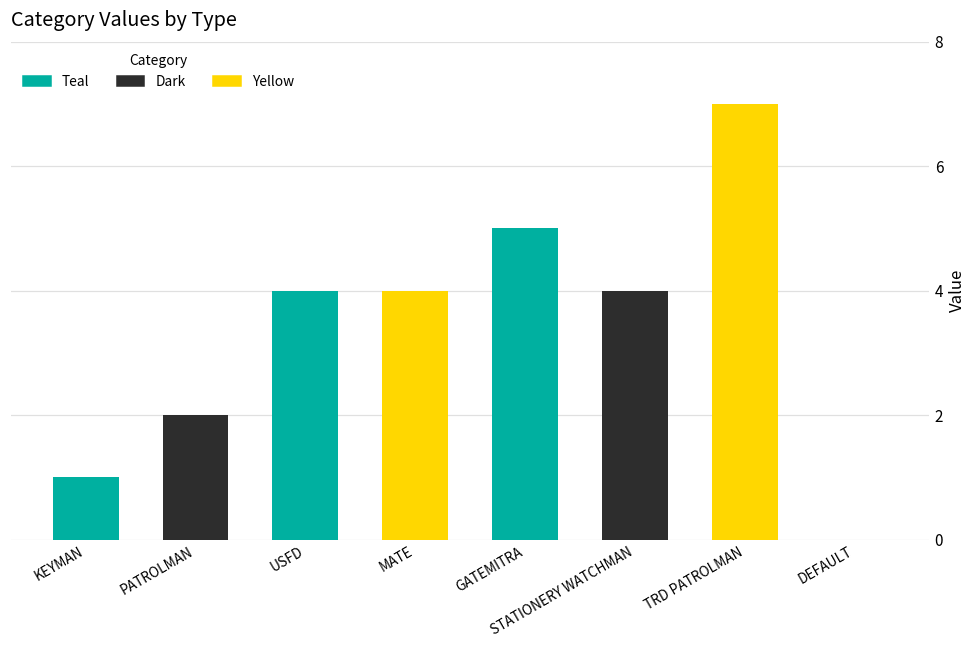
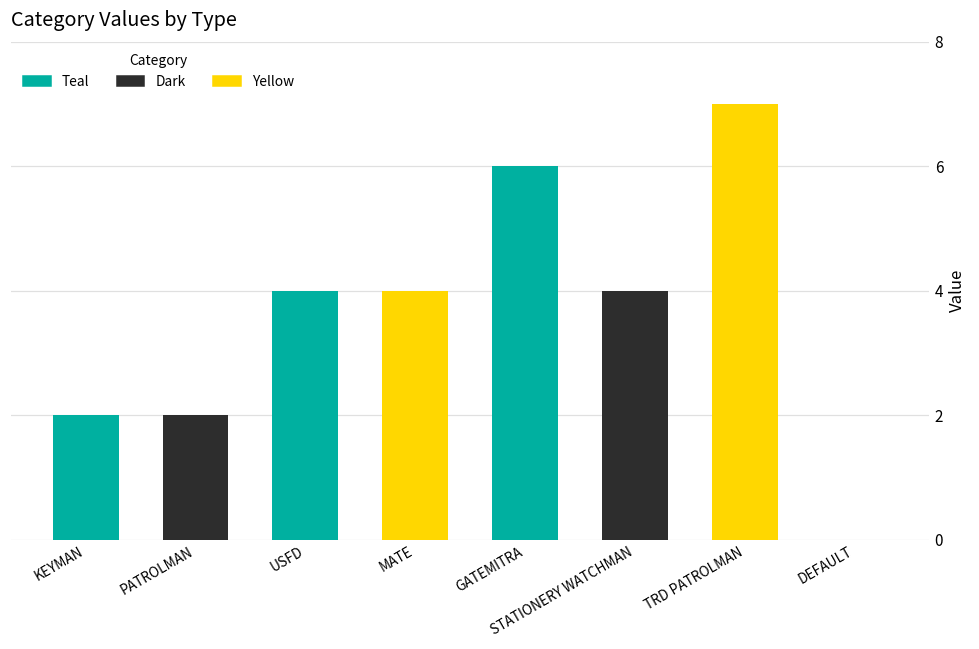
  {
-   "KEYMAN": 1,
+   "KEYMAN": 2,
    "PATROLMAN": 2,
    "USFD": 4,
    "MATE": 4,
-   "GATEMITRA": 5,
+   "GATEMITRA": 6,
    "STATIONERY WATCHMAN": 4,
    "TRD PATROLMAN": 7,
    "DEFAULT": 0
  }
